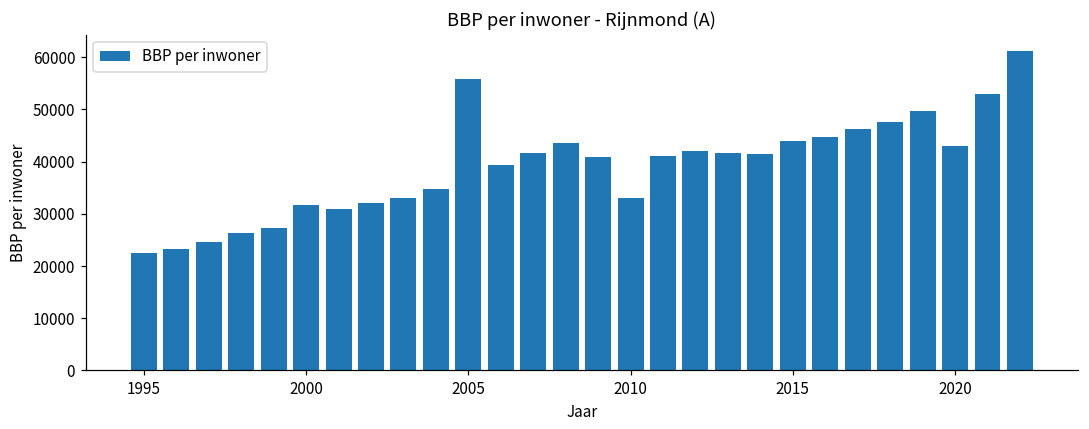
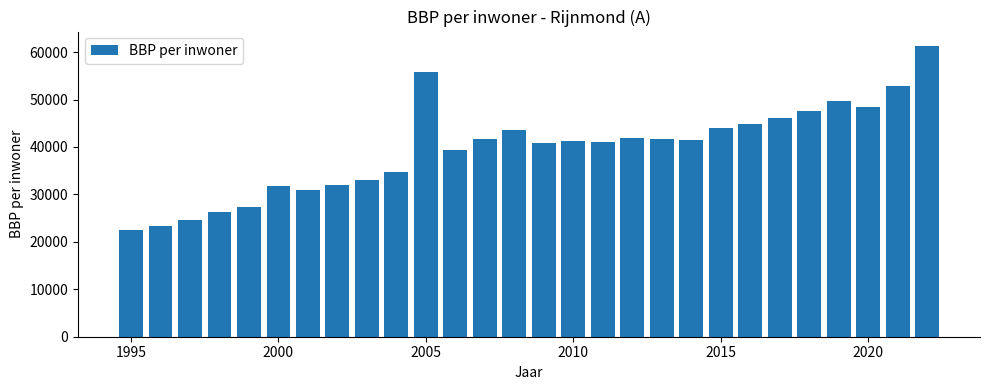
  {
    "1995": 23000,
    "2000": 32000,
    "2005": 56000,
-   "2010": 33000,
+   "2010": 41000,
    "2015": 44000,
-   "2020": 43000
+   "2020": 48000
  }
